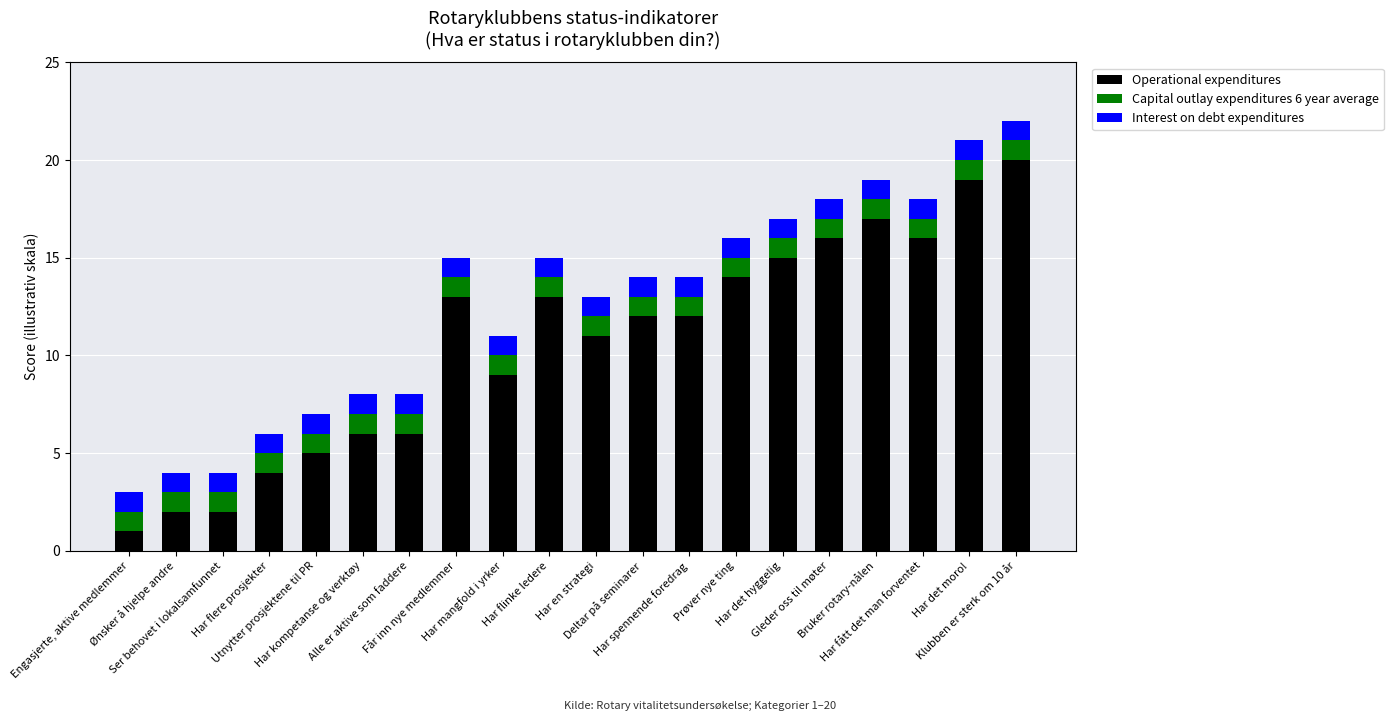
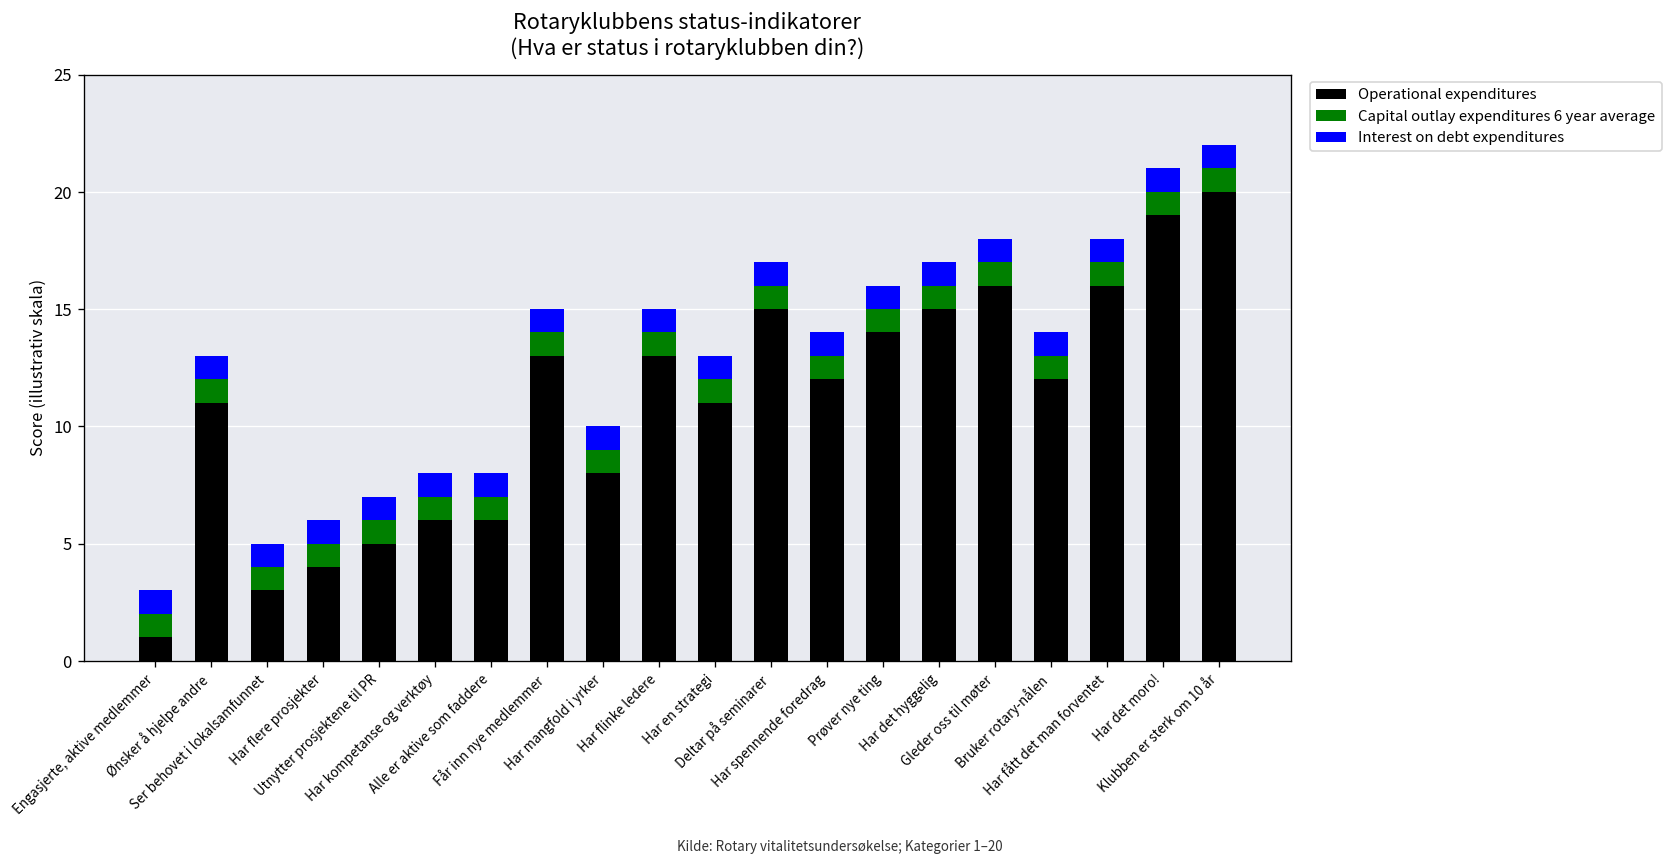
  {
    "Operational expenditures": {
      "Engasjerte, aktive medlemmer": 1,
-     "Ønsker å hjelpe andre": 2,
-     "Ser behovet i lokalsamfunnet": 2,
+     "Ønsker å hjelpe andre": 11,
+     "Ser behovet i lokalsamfunnet": 3,
      "Har flere prosjekter": 4,
      "Utnytter prosjektene til PR": 5,
      "Har kompetanse og verktøy": 6,
      "Alle er aktive som faddere": 6,
      "Får inn nye medlemmer": 13,
-     "Har mangfold i yrker": 9,
+     "Har mangfold i yrker": 8,
      "Har flinke ledere": 13,
      "Har en strategi": 11,
-     "Deltar på seminarer": 12,
+     "Deltar på seminarer": 15,
      "Har spennende foredrag": 12,
      "Prøver nye ting": 14,
      "Har det hyggelig": 15,
      "Gleder oss til møter": 16,
-     "Bruker rotary-nålen": 17,
+     "Bruker rotary-nålen": 12,
      "Har fått det man forventet": 16,
      "Har det moro!": 19,
      "Klubben er sterk om 10 år": 20
    },
    "Capital outlay expenditures 6 year average": {
      "Engasjerte, aktive medlemmer": 1,
      "Ønsker å hjelpe andre": 1,
      "Ser behovet i lokalsamfunnet": 1,
      "Har flere prosjekter": 1,
      "Utnytter prosjektene til PR": 1,
      "Har kompetanse og verktøy": 1,
      "Alle er aktive som faddere": 1,
      "Får inn nye medlemmer": 1,
      "Har mangfold i yrker": 1,
      "Har flinke ledere": 1,
      "Har en strategi": 1,
      "Deltar på seminarer": 1,
      "Har spennende foredrag": 1,
      "Prøver nye ting": 1,
      "Har det hyggelig": 1,
      "Gleder oss til møter": 1,
      "Bruker rotary-nålen": 1,
      "Har fått det man forventet": 1,
      "Har det moro!": 1,
      "Klubben er sterk om 10 år": 1
    },
    "Interest on debt expenditures": {
      "Engasjerte, aktive medlemmer": 1,
      "Ønsker å hjelpe andre": 1,
      "Ser behovet i lokalsamfunnet": 1,
      "Har flere prosjekter": 1,
      "Utnytter prosjektene til PR": 1,
      "Har kompetanse og verktøy": 1,
      "Alle er aktive som faddere": 1,
      "Får inn nye medlemmer": 1,
      "Har mangfold i yrker": 1,
      "Har flinke ledere": 1,
      "Har en strategi": 1,
      "Deltar på seminarer": 1,
      "Har spennende foredrag": 1,
      "Prøver nye ting": 1,
      "Har det hyggelig": 1,
      "Gleder oss til møter": 1,
      "Bruker rotary-nålen": 1,
      "Har fått det man forventet": 1,
      "Har det moro!": 1,
      "Klubben er sterk om 10 år": 1
    }
  }
